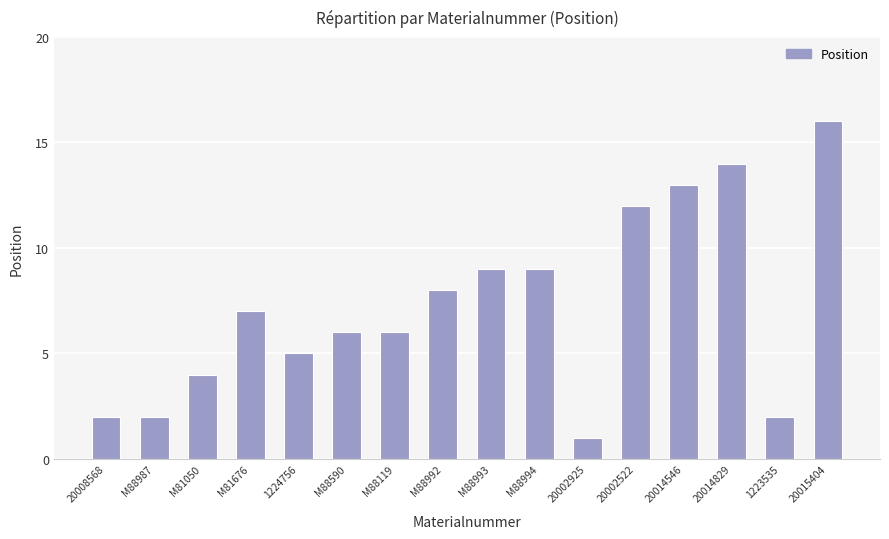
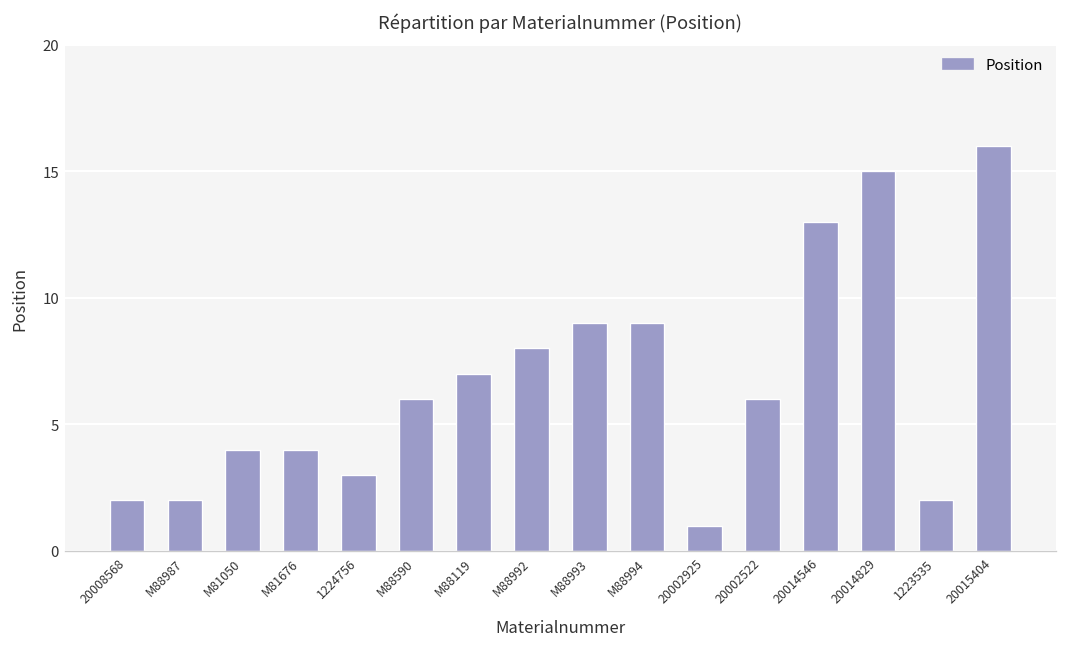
  {
    "20008568": 2,
    "M88987": 2,
    "M81050": 4,
-   "M81676": 7,
-   "1224756": 5,
+   "M81676": 4,
+   "1224756": 3,
    "M88590": 6,
-   "M88119": 6,
+   "M88119": 7,
    "M88992": 8,
    "M88993": 9,
    "M88994": 9,
    "20002925": 1,
-   "20002522": 12,
+   "20002522": 6,
    "20014546": 13,
-   "20014829": 14,
+   "20014829": 15,
    "1223535": 2,
    "20015404": 16
  }
